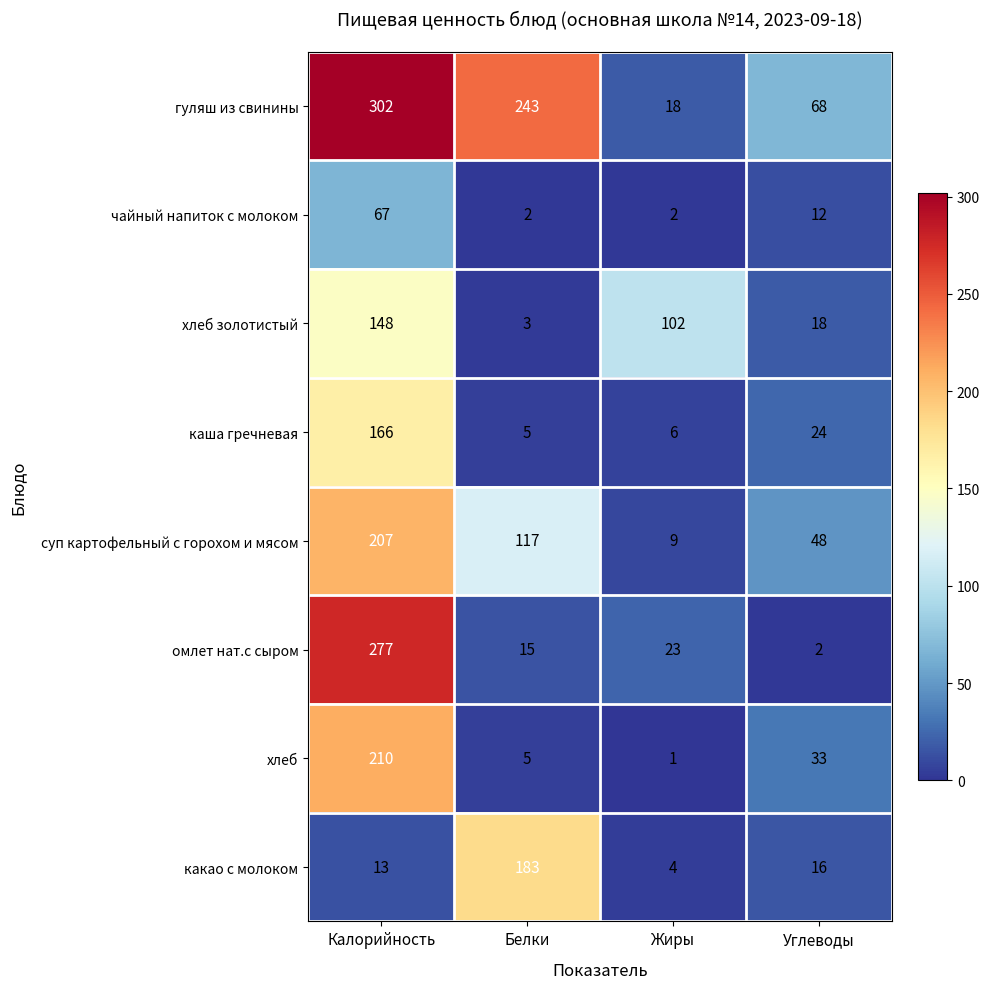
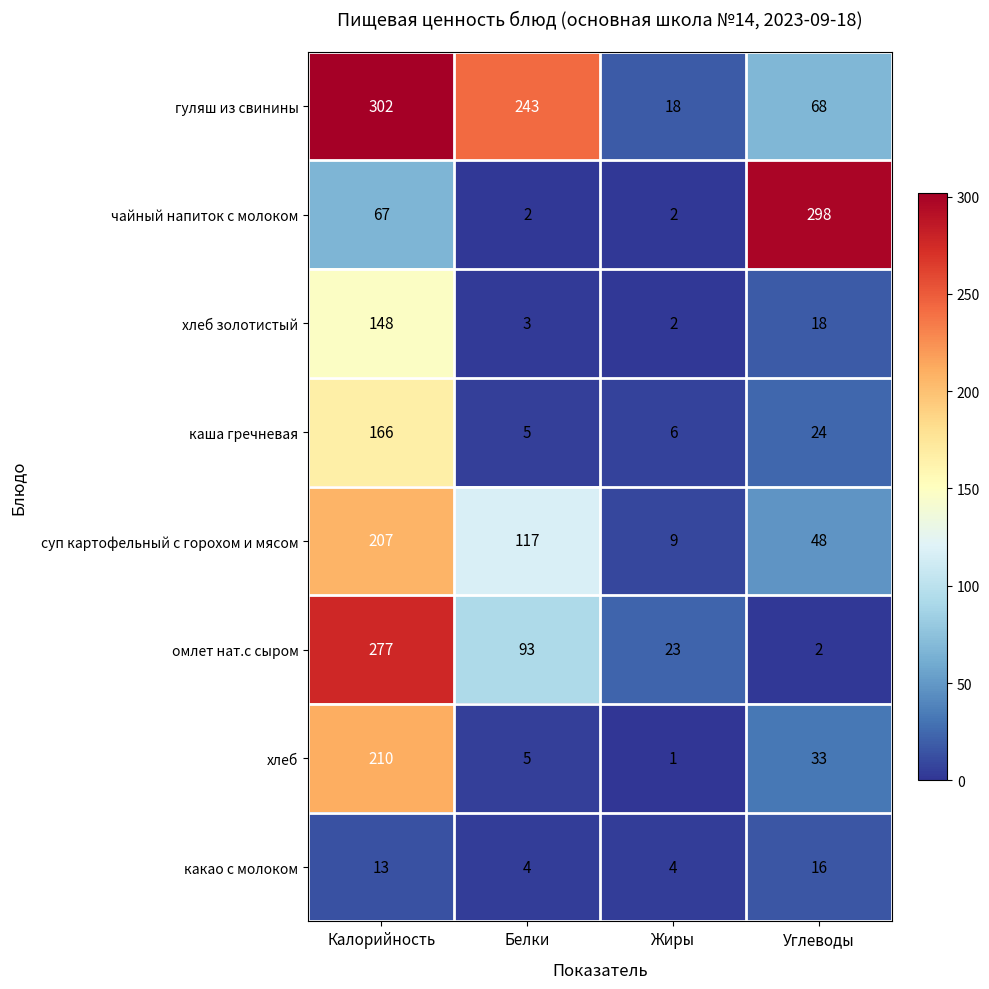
  {
    "гуляш из свинины": {
      "Калорийность": 302,
      "Белки": 243,
      "Жиры": 18,
      "Углеводы": 68
    },
    "чайный напиток с молоком": {
      "Калорийность": 67,
      "Белки": 2,
      "Жиры": 2,
-     "Углеводы": 12
+     "Углеводы": 298
    },
    "хлеб золотистый": {
      "Калорийность": 148,
      "Белки": 3,
-     "Жиры": 102,
+     "Жиры": 2,
      "Углеводы": 18
    },
    "каша гречневая": {
      "Калорийность": 166,
      "Белки": 5,
      "Жиры": 6,
      "Углеводы": 24
    },
    "суп картофельный с горохом и мясом": {
      "Калорийность": 207,
      "Белки": 117,
      "Жиры": 9,
      "Углеводы": 48
    },
    "омлет нат.с сыром": {
      "Калорийность": 277,
-     "Белки": 15,
+     "Белки": 93,
      "Жиры": 23,
      "Углеводы": 2
    },
    "хлеб": {
      "Калорийность": 210,
      "Белки": 5,
      "Жиры": 1,
      "Углеводы": 33
    },
    "какао с молоком": {
      "Калорийность": 13,
-     "Белки": 183,
+     "Белки": 4,
      "Жиры": 4,
      "Углеводы": 16
    }
  }
